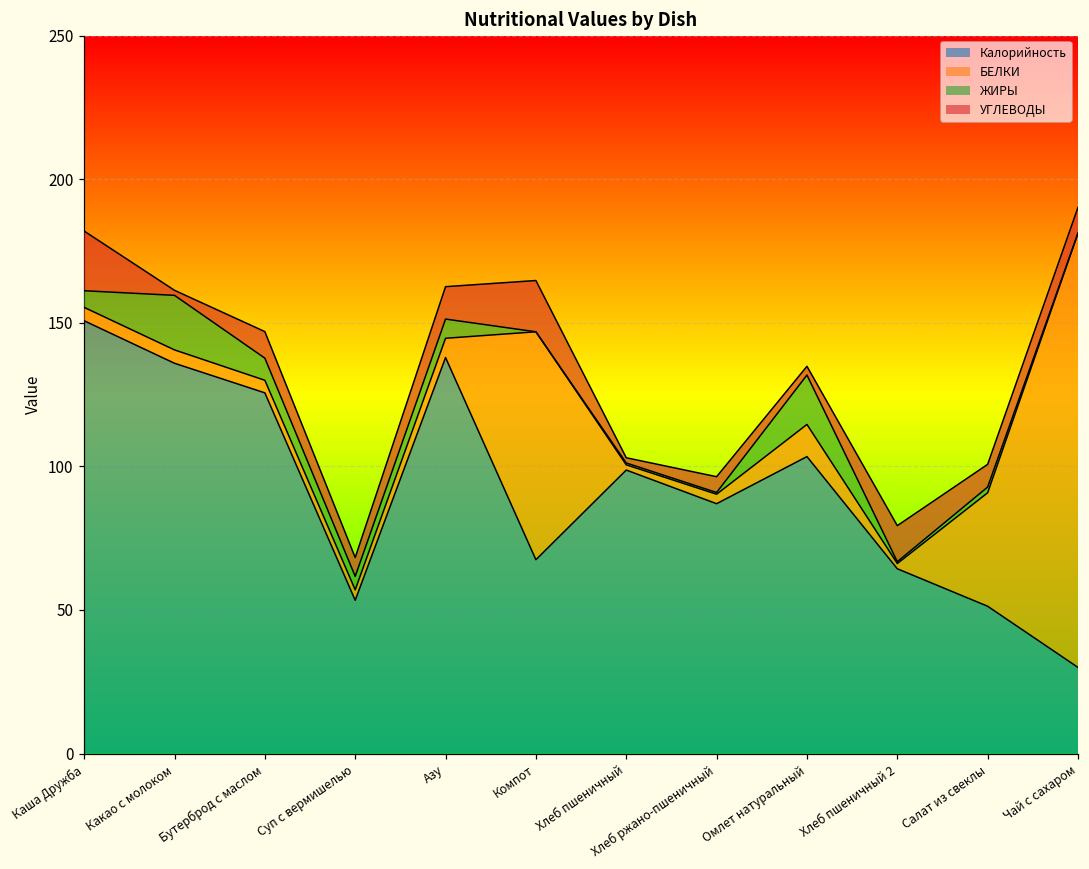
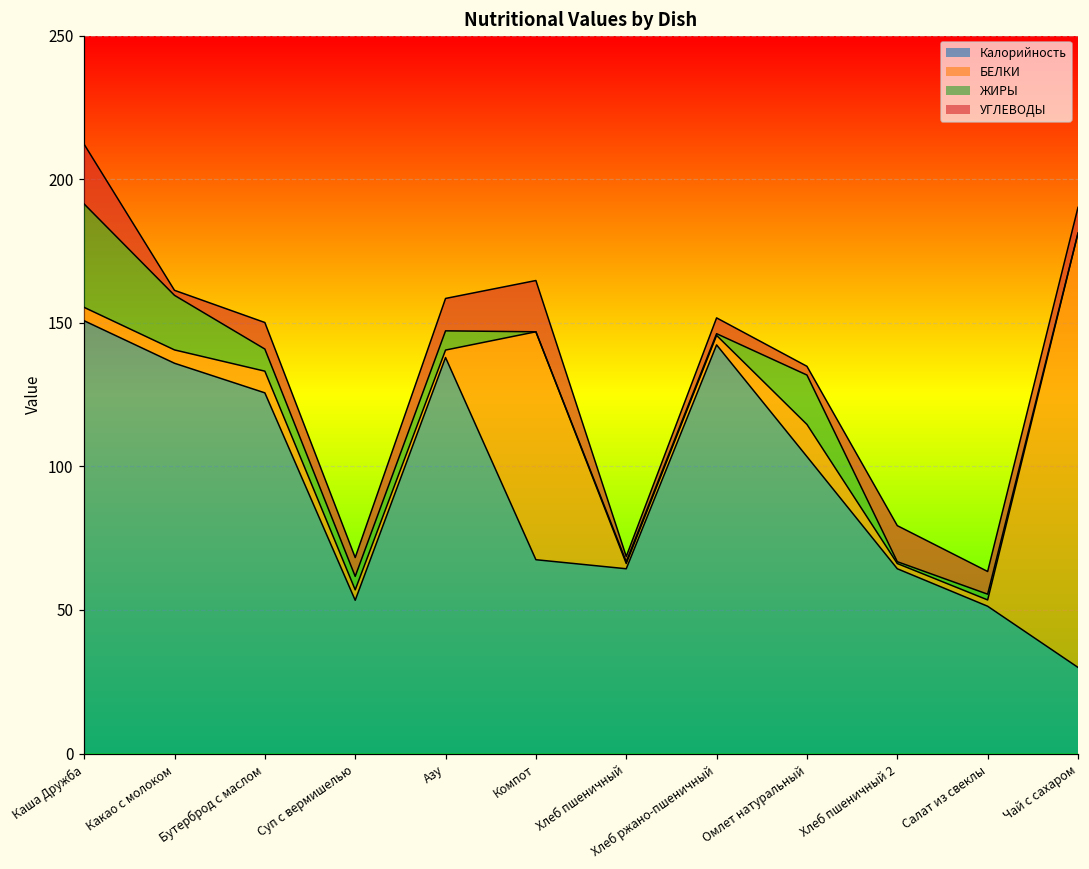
  {
    "Калорийность": {
      "Каша Дружба": 151,
      "Какао с молоком": 136,
      "Бутерброд с маслом": 126,
      "Суп с вермишелью": 53,
      "Азу": 138,
      "Компот": 68,
-     "Хлеб пшеничный": 99,
-     "Хлеб ржано-пшеничный": 87,
+     "Хлеб пшеничный": 64,
+     "Хлеб ржано-пшеничный": 142,
      "Омлет натуральный": 103,
      "Хлеб пшеничный 2": 64,
      "Салат из свеклы": 51,
      "Чай с сахаром": 30
    },
    "БЕЛКИ": {
      "Каша Дружба": 5,
      "Какао с молоком": 5,
-     "Бутерброд с маслом": 4,
+     "Бутерброд с маслом": 8,
      "Суп с вермишелью": 4,
-     "Азу": 7,
+     "Азу": 3,
      "Омлет натуральный": 11,
-     "Салат из свеклы": 40
+     "Салат из свеклы": 2
    },
    "ЖИРЫ": {
-     "Каша Дружба": 6,
+     "Каша Дружба": 36,
      "Какао с молоком": 19,
      "Бутерброд с маслом": 8,
      "Суп с вермишелью": 5,
      "Азу": 7,
      "Омлет натуральный": 17,
      "Салат из свеклы": 2
    },
    "УГЛЕВОДЫ": {
      "Каша Дружба": 21,
      "Какао с молоком": 2,
      "Бутерброд с маслом": 9,
      "Суп с вермишелью": 7,
      "Азу": 11,
      "Компот": 18,
      "Хлеб пшеничный": 2,
      "Хлеб ржано-пшеничный": 6,
      "Омлет натуральный": 3,
      "Хлеб пшеничный 2": 13,
      "Салат из свеклы": 8,
      "Чай с сахаром": 9
    }
  }
